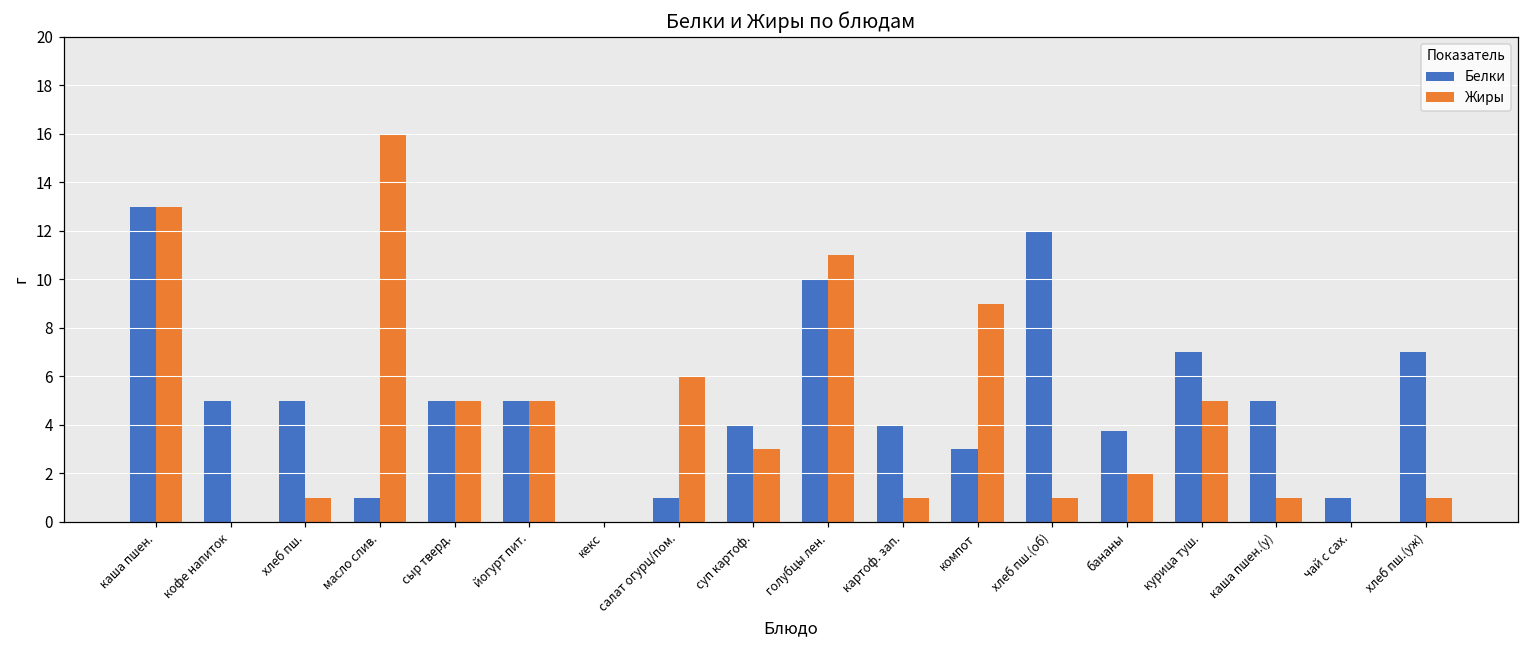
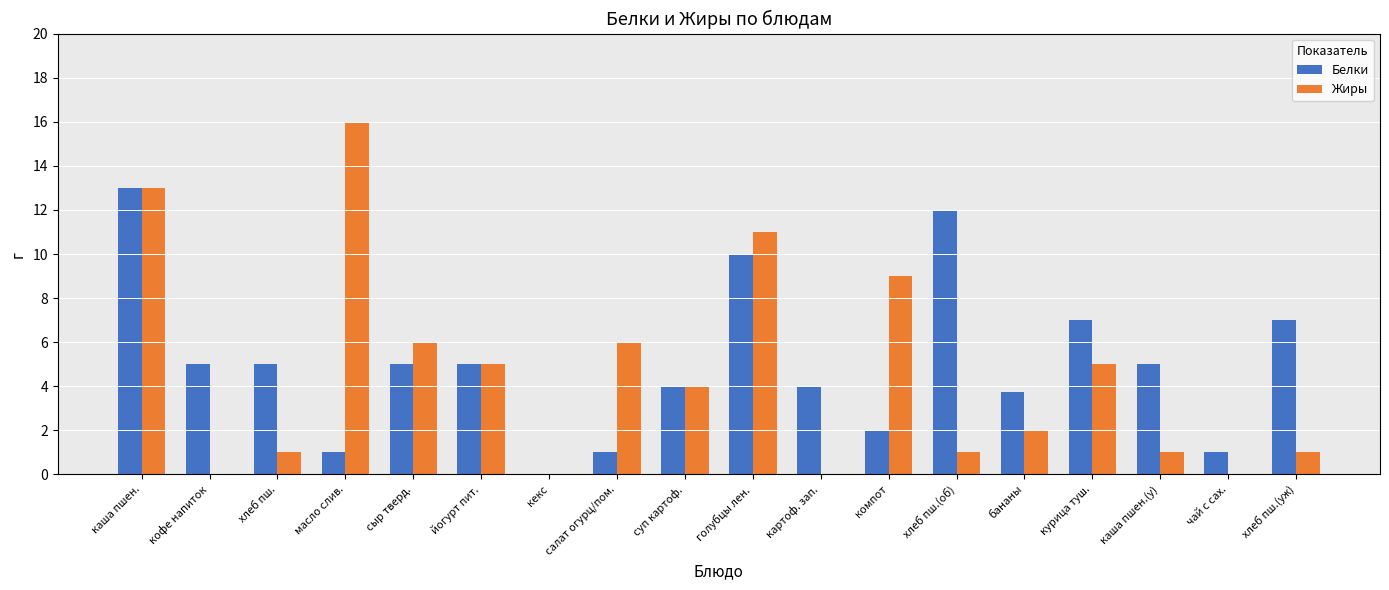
  {
    "Белки": {
      "каша пшен.": 13,
      "кофе напиток": 5,
      "хлеб пш.": 5,
      "масло слив.": 1,
      "сыр тверд.": 5,
      "йогурт пит.": 5,
      "кекс": 0,
      "салат огурц/пом.": 1,
      "суп картоф.": 4,
      "голубцы лен.": 10,
      "картоф. зап.": 4,
-     "компот": 3,
+     "компот": 2,
      "хлеб пш.(об)": 12,
      "бананы": 3.8,
      "курица туш.": 7,
      "каша пшен.(у)": 5,
      "чай с сах.": 1,
      "хлеб пш.(уж)": 7
    },
    "Жиры": {
      "каша пшен.": 13,
      "кофе напиток": 0,
      "хлеб пш.": 1,
      "масло слив.": 16,
-     "сыр тверд.": 5,
+     "сыр тверд.": 6,
      "йогурт пит.": 5,
      "кекс": 0,
      "салат огурц/пом.": 6,
-     "суп картоф.": 3,
+     "суп картоф.": 4,
      "голубцы лен.": 11,
-     "картоф. зап.": 1,
+     "картоф. зап.": 0,
      "компот": 9,
      "хлеб пш.(об)": 1,
      "бананы": 2,
      "курица туш.": 5,
      "каша пшен.(у)": 1,
      "чай с сах.": 0,
      "хлеб пш.(уж)": 1
    }
  }
